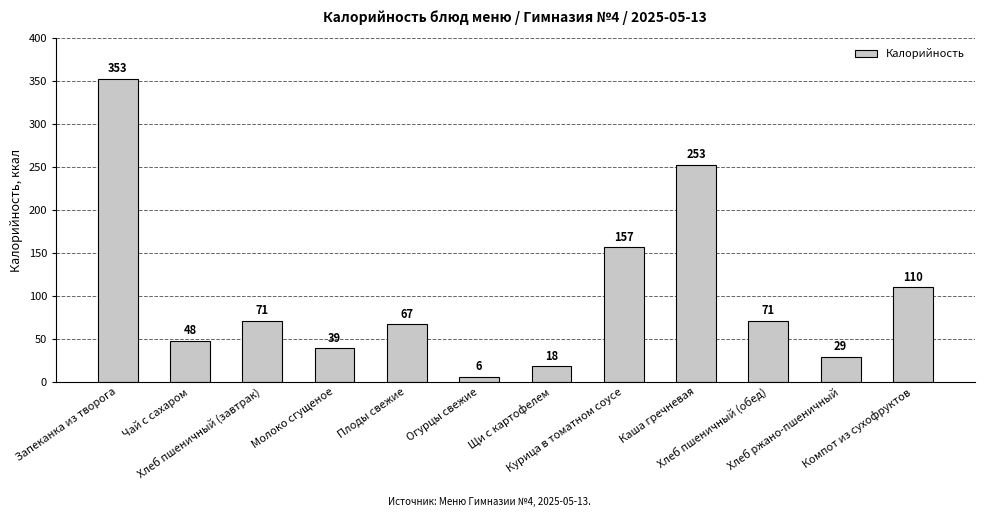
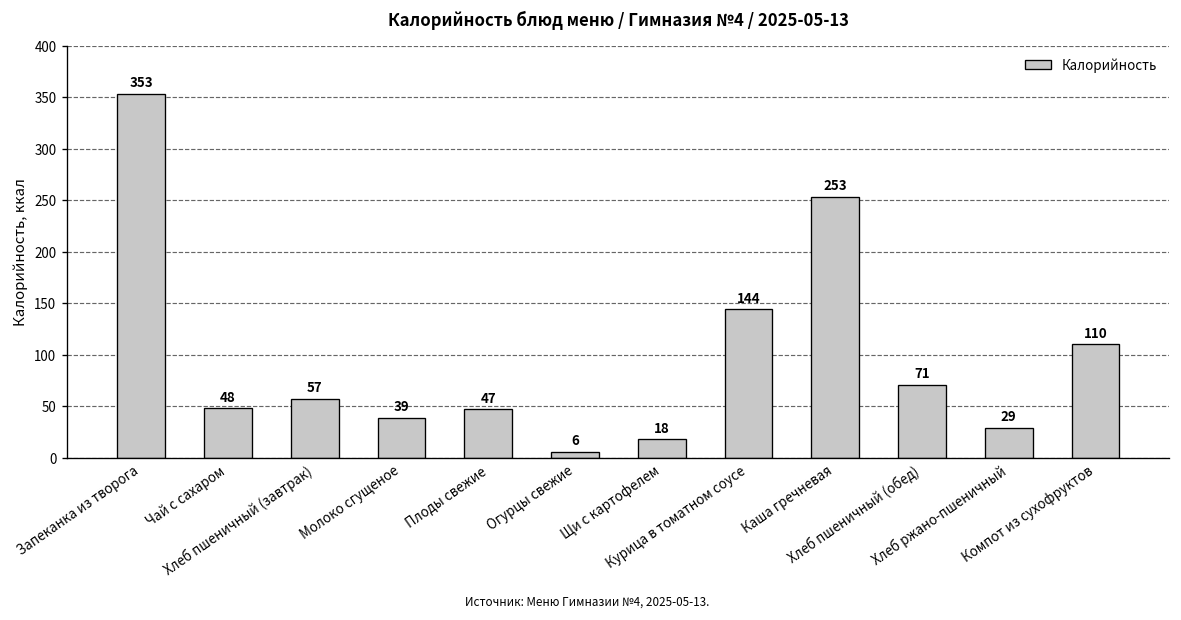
  {
    "Запеканка из творога": 353,
    "Чай с сахаром": 48,
-   "Хлеб пшеничный (завтрак)": 71,
+   "Хлеб пшеничный (завтрак)": 57,
    "Молоко сгущеное": 39,
-   "Плоды свежие": 67,
+   "Плоды свежие": 47,
    "Огурцы свежие": 6,
    "Щи с картофелем": 18,
-   "Курица в томатном соусе": 157,
+   "Курица в томатном соусе": 144,
    "Каша гречневая": 253,
    "Хлеб пшеничный (обед)": 71,
    "Хлеб ржано-пшеничный": 29,
    "Компот из сухофруктов": 110
  }
